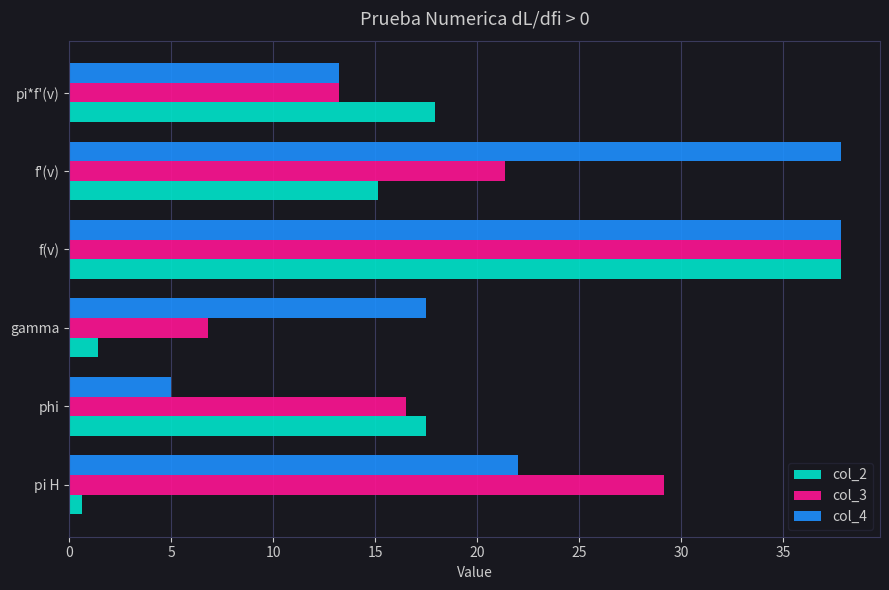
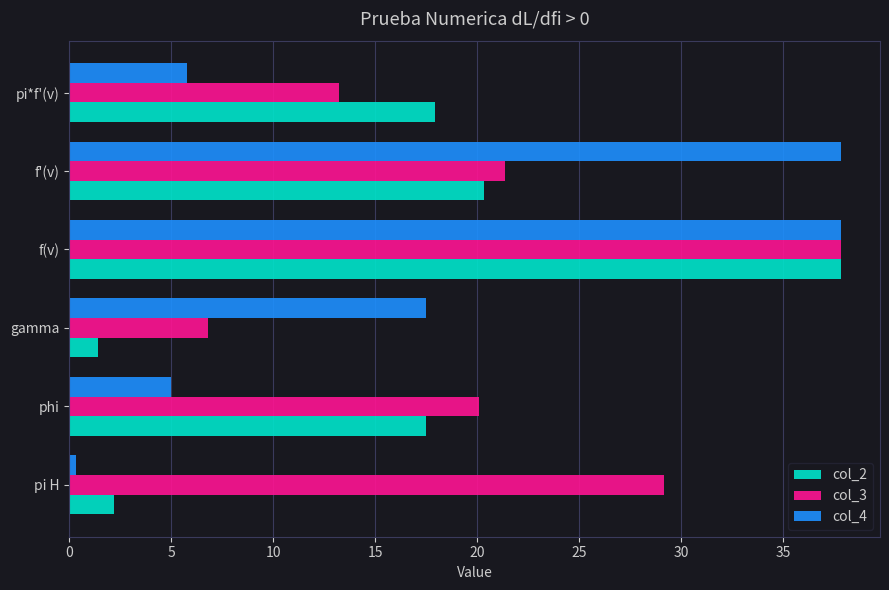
  {
    "col_2": {
      "pi*f'(v)": 17.9,
-     "f'(v)": 15.1,
+     "f'(v)": 20.4,
      "f(v)": 37.9,
      "gamma": 1.4,
      "phi": 17.5,
-     "pi H": 0.7
+     "pi H": 2.2
    },
    "col_3": {
      "pi*f'(v)": 13.2,
      "f'(v)": 21.4,
      "f(v)": 37.9,
      "gamma": 6.8,
-     "phi": 16.5,
+     "phi": 20.1,
      "pi H": 29.2
    },
    "col_4": {
-     "pi*f'(v)": 13.2,
+     "pi*f'(v)": 5.8,
      "f'(v)": 37.9,
      "f(v)": 37.9,
      "gamma": 17.5,
      "phi": 5.0,
-     "pi H": 22.0
+     "pi H": 0.3
    }
  }
